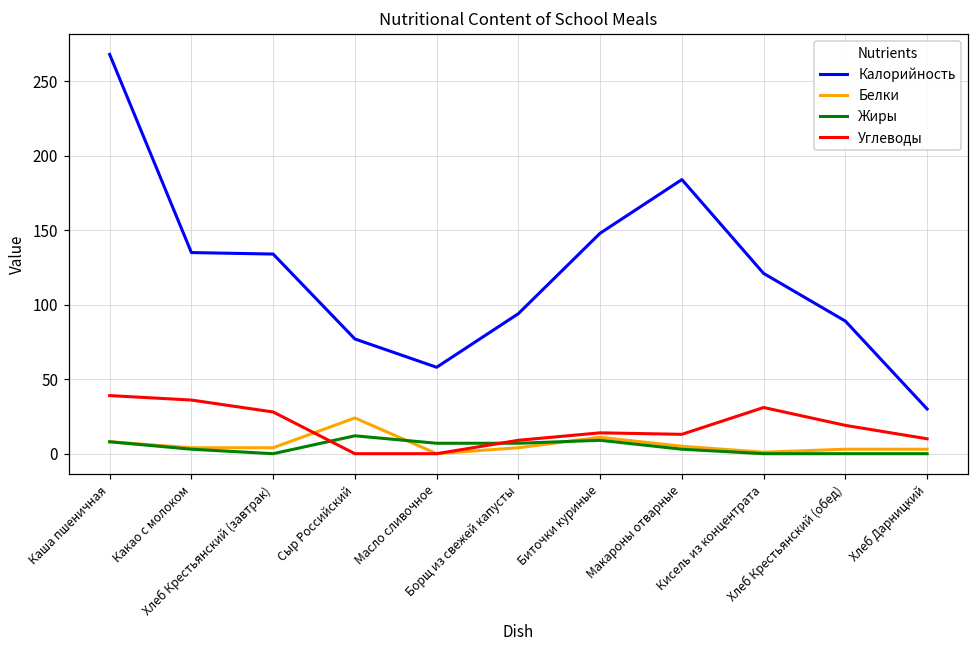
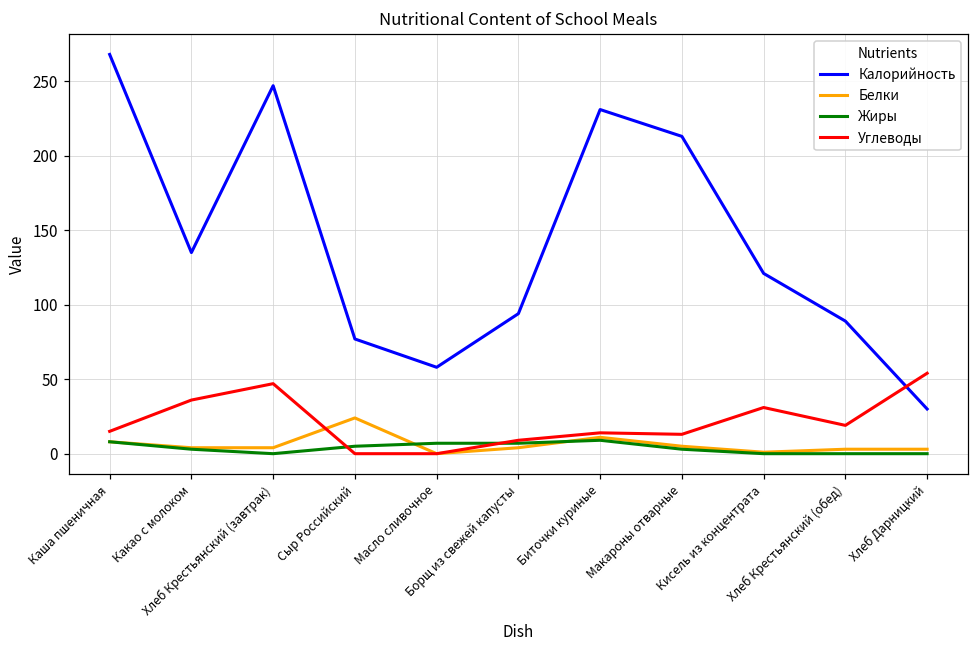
  {
    "Калорийность": {
      "Каша пшеничная": 268,
      "Какао с молоком": 135,
-     "Хлеб Крестьянский (завтрак)": 134,
+     "Хлеб Крестьянский (завтрак)": 247,
      "Сыр Российский": 77,
      "Масло сливочное": 58,
      "Борщ из свежей капусты": 94,
-     "Биточки куриные": 148,
-     "Макароны отварные": 184,
+     "Биточки куриные": 231,
+     "Макароны отварные": 213,
      "Кисель из концентрата": 121,
      "Хлеб Крестьянский (обед)": 89,
      "Хлеб Дарницкий": 30
    },
    "Белки": {
      "Хлеб Крестьянский (завтрак)": 4,
      "Сыр Российский": 24,
      "Борщ из свежей капусты": 4,
      "Биточки куриные": 11,
      "Макароны отварные": 5,
      "Хлеб Крестьянский (обед)": 3,
      "Хлеб Дарницкий": 3
    },
    "Жиры": {
      "Хлеб Крестьянский (завтрак)": 0,
-     "Сыр Российский": 12,
+     "Сыр Российский": 5,
      "Масло сливочное": 7,
      "Борщ из свежей капусты": 7,
      "Биточки куриные": 9,
      "Макароны отварные": 3,
      "Хлеб Крестьянский (обед)": 0,
      "Хлеб Дарницкий": 0
    },
    "Углеводы": {
-     "Каша пшеничная": 39,
+     "Каша пшеничная": 15,
      "Какао с молоком": 36,
-     "Хлеб Крестьянский (завтрак)": 28,
+     "Хлеб Крестьянский (завтрак)": 47,
      "Сыр Российский": 0,
      "Борщ из свежей капусты": 9,
      "Биточки куриные": 14,
      "Макароны отварные": 13,
      "Кисель из концентрата": 31,
      "Хлеб Крестьянский (обед)": 19,
-     "Хлеб Дарницкий": 10
+     "Хлеб Дарницкий": 54
    }
  }
